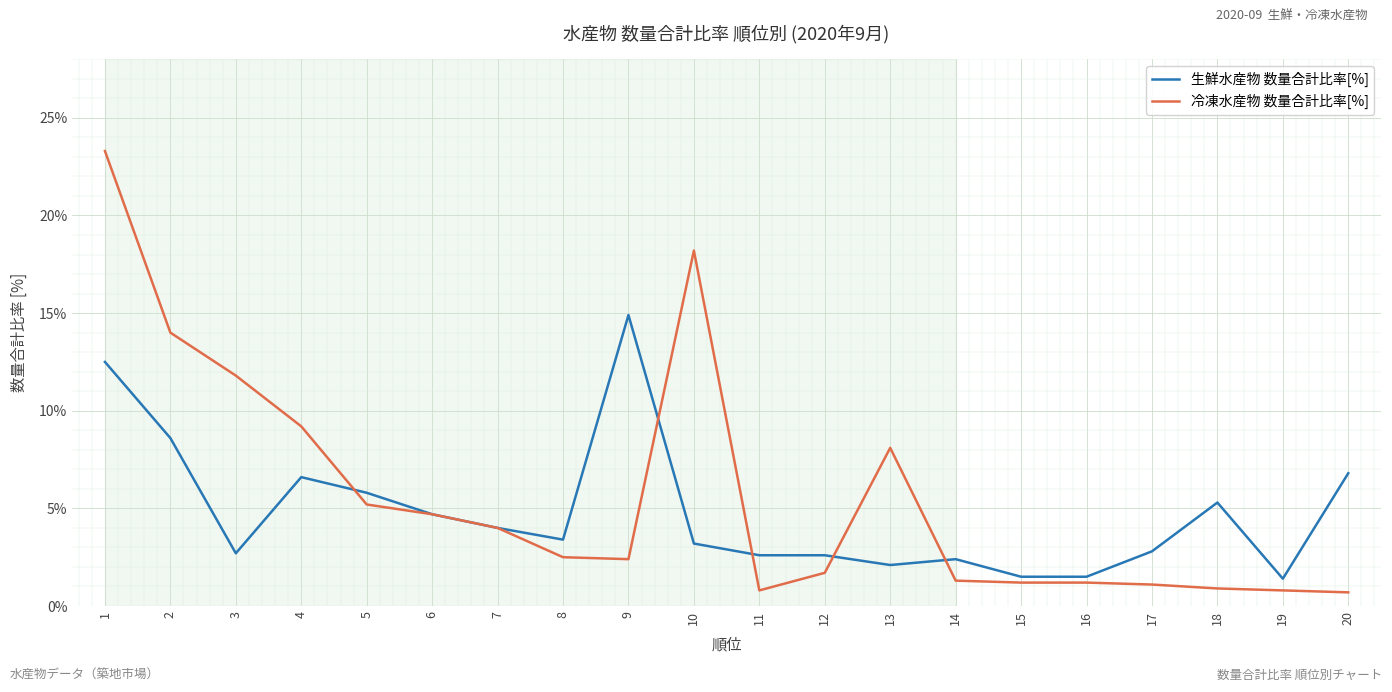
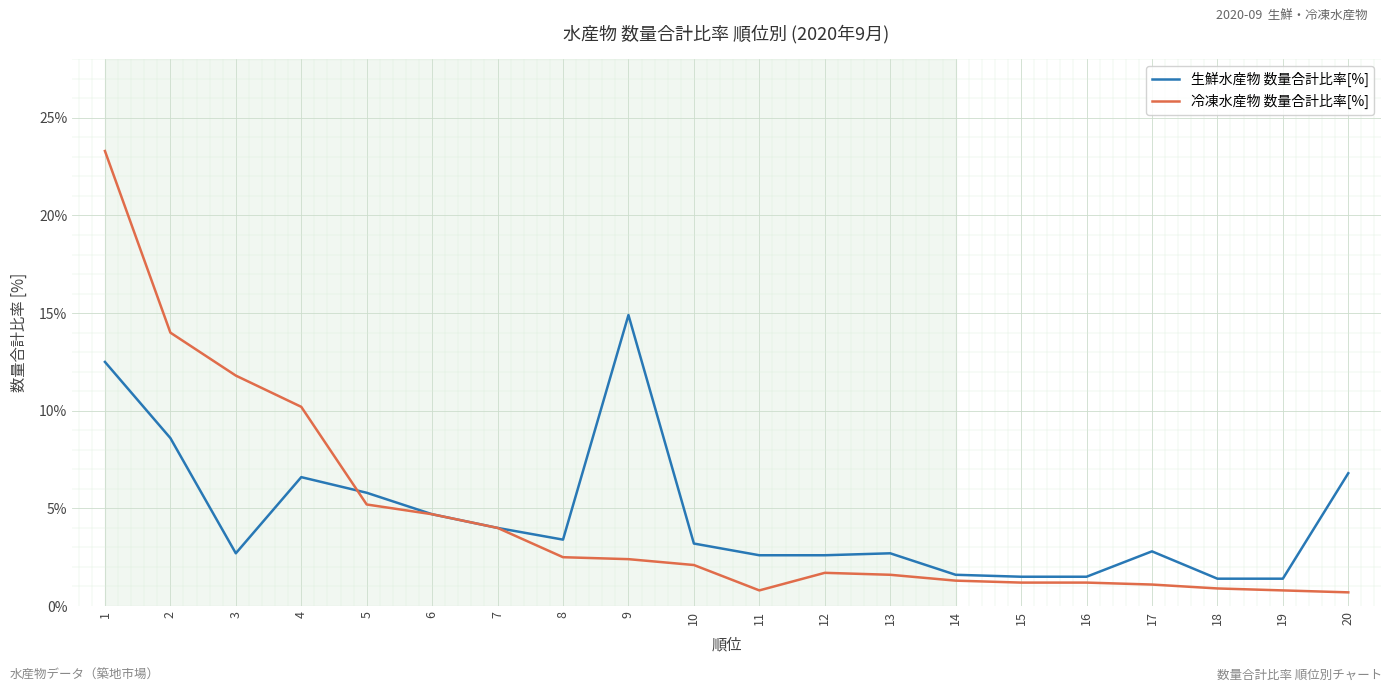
  {
    "生鮮水産物 数量合計比率[%]": {
      "1": "12.5%",
      "2": "8.6%",
      "3": "2.7%",
      "4": "6.6%",
      "5": "5.8%",
      "8": "3.4%",
      "9": "14.9%",
      "10": "3.2%",
      "11": "2.6%",
      "12": "2.6%",
-     "13": "2.1%",
-     "14": "2.4%",
+     "13": "2.7%",
+     "14": "1.6%",
      "15": "1.5%",
      "16": "1.5%",
      "17": "2.8%",
-     "18": "5.3%",
+     "18": "1.4%",
      "19": "1.4%",
      "20": "6.8%"
    },
    "冷凍水産物 数量合計比率[%]": {
      "1": "23.3%",
      "2": "14.0%",
      "3": "11.8%",
-     "4": "9.2%",
+     "4": "10.2%",
      "5": "5.2%",
      "8": "2.5%",
      "9": "2.4%",
-     "10": "18.2%",
+     "10": "2.1%",
      "11": "0.8%",
      "12": "1.7%",
-     "13": "8.1%",
+     "13": "1.6%",
      "14": "1.3%",
      "15": "1.2%",
      "16": "1.2%",
      "17": "1.1%",
      "18": "0.9%",
      "19": "0.8%",
      "20": "0.7%"
    }
  }
